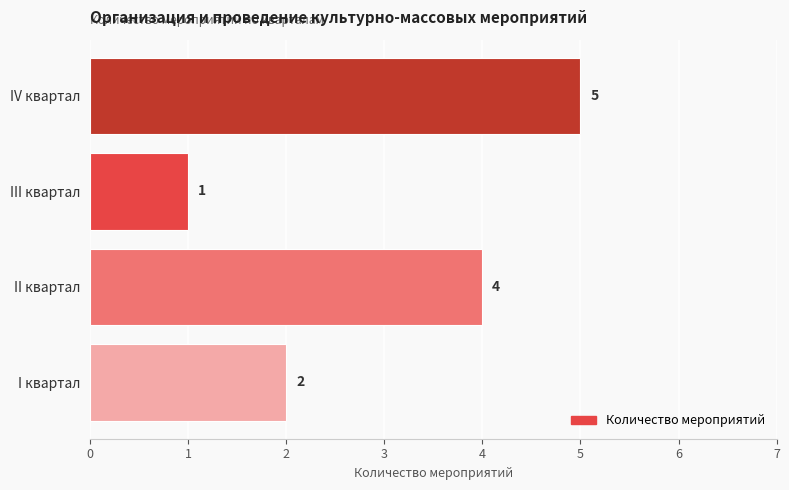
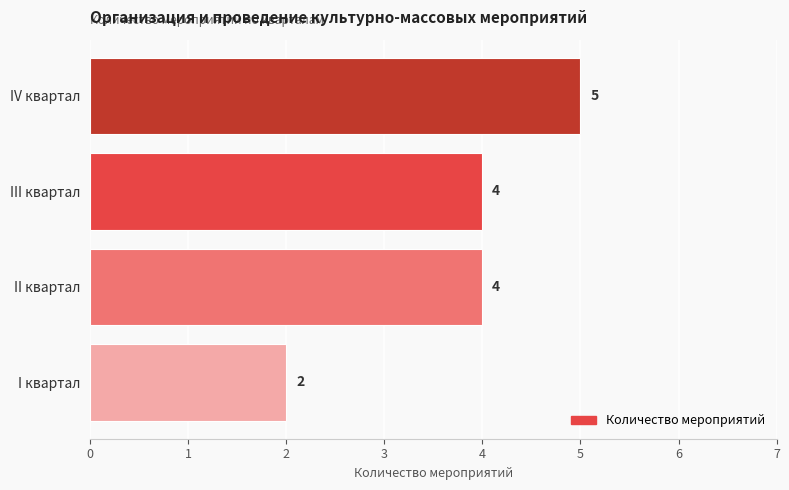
  {
    "IV квартал": 5,
-   "III квартал": 1,
+   "III квартал": 4,
    "II квартал": 4,
    "I квартал": 2
  }
